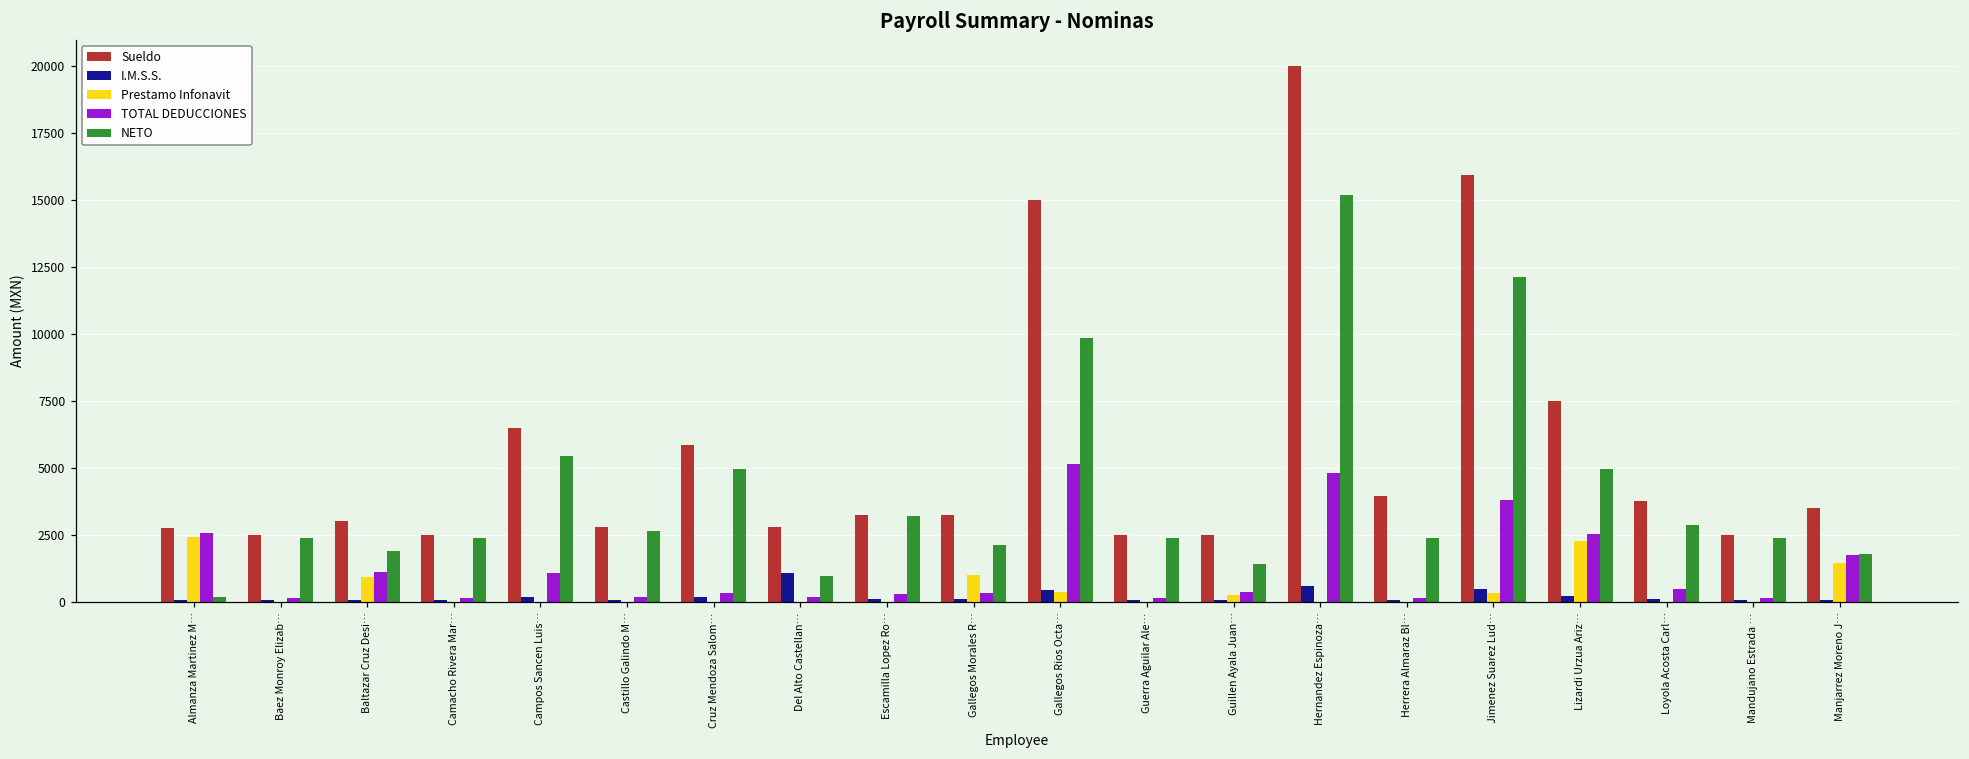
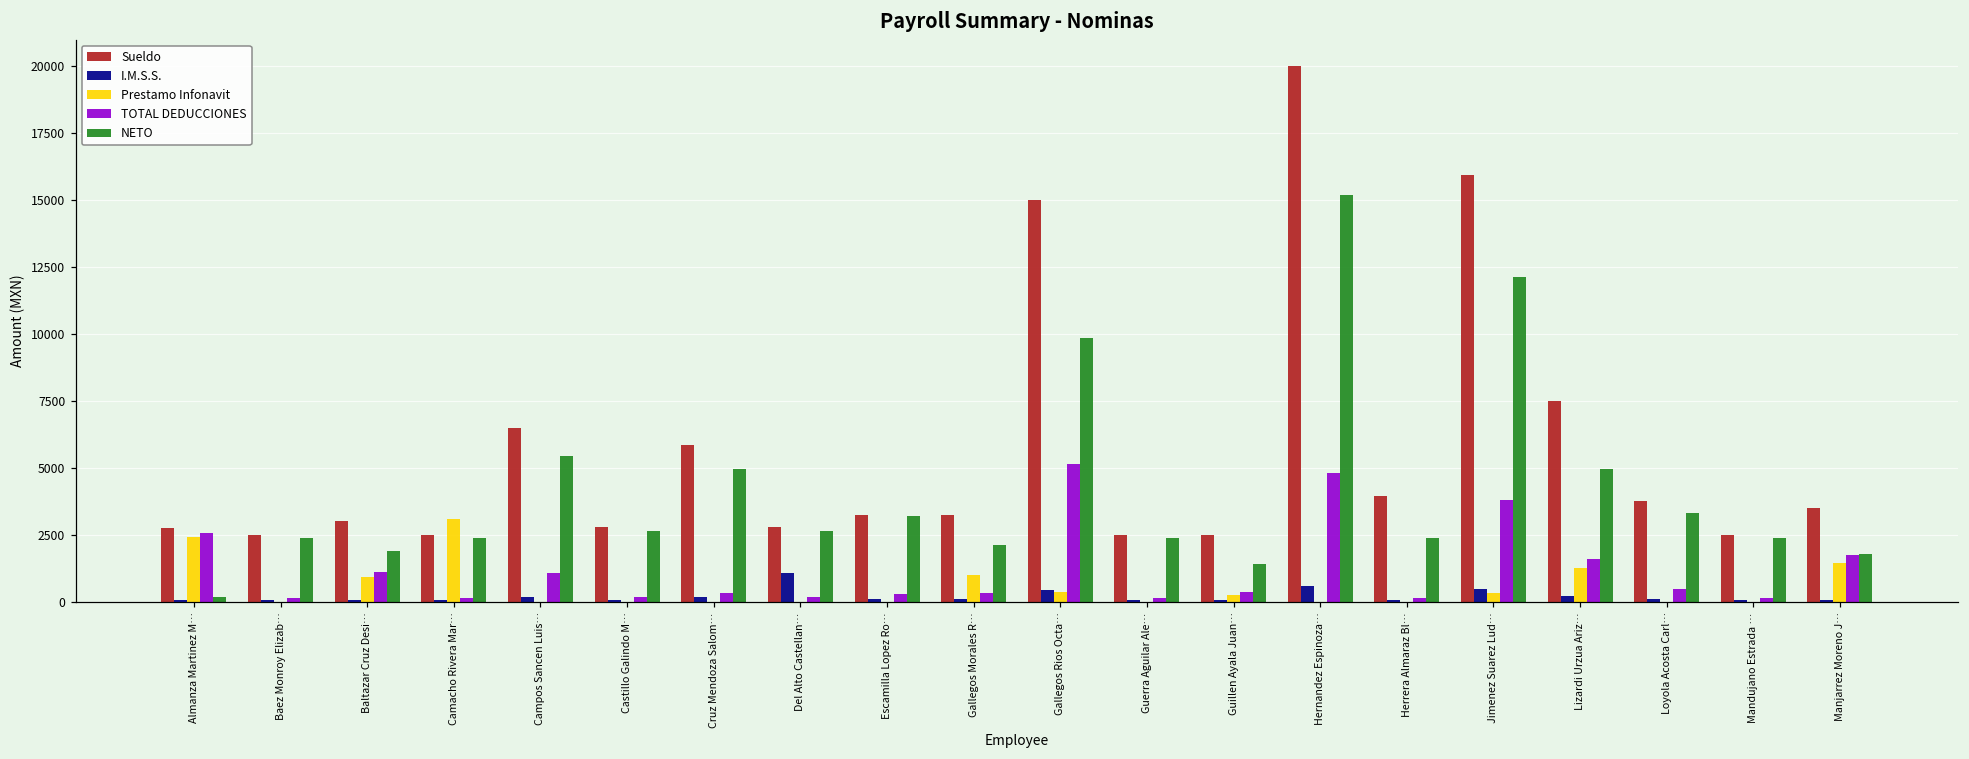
  {
    "Sueldo": {
      "Almanza Martinez M…": 2800,
      "Baez Monroy Elizab…": 2500,
      "Baltazar Cruz Desi…": 3000,
      "Camacho Rivera Mar…": 2500,
      "Campos Sancen Luis…": 6500,
      "Castillo Galindo M…": 2800,
      "Cruz Mendoza Salom…": 5900,
      "Del Alto Castellan…": 2800,
      "Escamilla Lopez Ro…": 3300,
      "Gallegos Morales R…": 3300,
      "Gallegos Rios Octa…": 15000,
      "Guerra Aguilar Ale…": 2500,
      "Guillen Ayala Juan…": 2500,
      "Hernandez Espinoza…": 20000,
      "Herrera Almaraz Bl…": 3900,
      "Jimenez Suarez Lud…": 15900,
      "Lizardi Urzua Ariz…": 7500,
      "Loyola Acosta Carl…": 3800,
      "Mandujano Estrada …": 2500,
      "Manjarrez Moreno J…": 3500
    },
    "I.M.S.S.": {
      "Campos Sancen Luis…": 200,
      "Cruz Mendoza Salom…": 200,
      "Del Alto Castellan…": 1000,
      "Gallegos Rios Octa…": 400,
      "Hernandez Espinoza…": 600,
      "Jimenez Suarez Lud…": 500,
      "Lizardi Urzua Ariz…": 200
    },
    "Prestamo Infonavit": {
      "Almanza Martinez M…": 2400,
      "Baez Monroy Elizab…": 0,
      "Baltazar Cruz Desi…": 900,
-     "Camacho Rivera Mar…": 0,
+     "Camacho Rivera Mar…": 3100,
      "Campos Sancen Luis…": 0,
      "Castillo Galindo M…": 0,
      "Cruz Mendoza Salom…": 0,
      "Del Alto Castellan…": 0,
      "Escamilla Lopez Ro…": 0,
      "Gallegos Morales R…": 1000,
      "Gallegos Rios Octa…": 300,
      "Guerra Aguilar Ale…": 0,
      "Guillen Ayala Juan…": 200,
      "Hernandez Espinoza…": 0,
      "Herrera Almaraz Bl…": 0,
      "Jimenez Suarez Lud…": 300,
-     "Lizardi Urzua Ariz…": 2300,
+     "Lizardi Urzua Ariz…": 1200,
      "Loyola Acosta Carl…": 0,
      "Mandujano Estrada …": 0,
      "Manjarrez Moreno J…": 1500
    },
    "TOTAL DEDUCCIONES": {
      "Almanza Martinez M…": 2600,
      "Baez Monroy Elizab…": 100,
      "Baltazar Cruz Desi…": 1100,
      "Camacho Rivera Mar…": 100,
      "Campos Sancen Luis…": 1100,
      "Castillo Galindo M…": 200,
      "Cruz Mendoza Salom…": 300,
      "Del Alto Castellan…": 200,
      "Escamilla Lopez Ro…": 300,
      "Gallegos Morales R…": 300,
      "Gallegos Rios Octa…": 5100,
      "Guerra Aguilar Ale…": 100,
      "Guillen Ayala Juan…": 400,
      "Hernandez Espinoza…": 4800,
      "Herrera Almaraz Bl…": 100,
      "Jimenez Suarez Lud…": 3800,
-     "Lizardi Urzua Ariz…": 2500,
+     "Lizardi Urzua Ariz…": 1600,
      "Loyola Acosta Carl…": 400,
      "Mandujano Estrada …": 100,
      "Manjarrez Moreno J…": 1700
    },
    "NETO": {
      "Almanza Martinez M…": 200,
      "Baez Monroy Elizab…": 2400,
      "Baltazar Cruz Desi…": 1900,
      "Camacho Rivera Mar…": 2400,
      "Campos Sancen Luis…": 5400,
      "Castillo Galindo M…": 2600,
      "Cruz Mendoza Salom…": 5000,
-     "Del Alto Castellan…": 900,
+     "Del Alto Castellan…": 2600,
      "Escamilla Lopez Ro…": 3200,
      "Gallegos Morales R…": 2100,
      "Gallegos Rios Octa…": 9900,
      "Guerra Aguilar Ale…": 2400,
      "Guillen Ayala Juan…": 1400,
      "Hernandez Espinoza…": 15200,
      "Herrera Almaraz Bl…": 2400,
      "Jimenez Suarez Lud…": 12100,
      "Lizardi Urzua Ariz…": 5000,
-     "Loyola Acosta Carl…": 2900,
+     "Loyola Acosta Carl…": 3300,
      "Mandujano Estrada …": 2400,
      "Manjarrez Moreno J…": 1800
    }
  }
